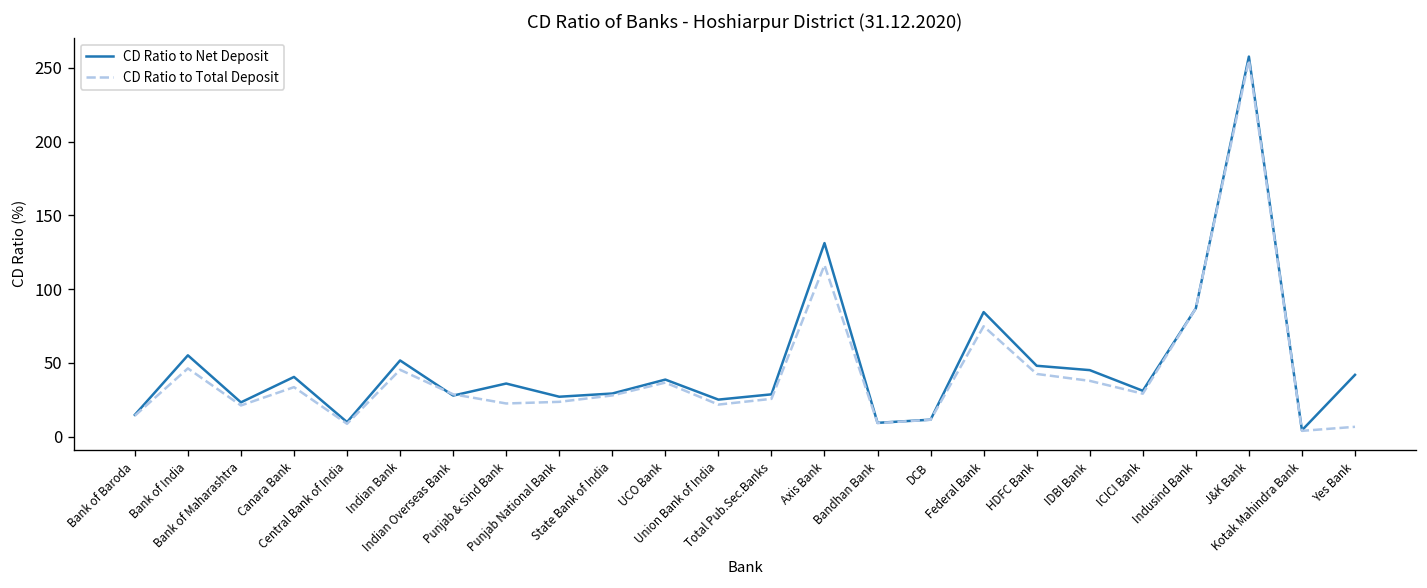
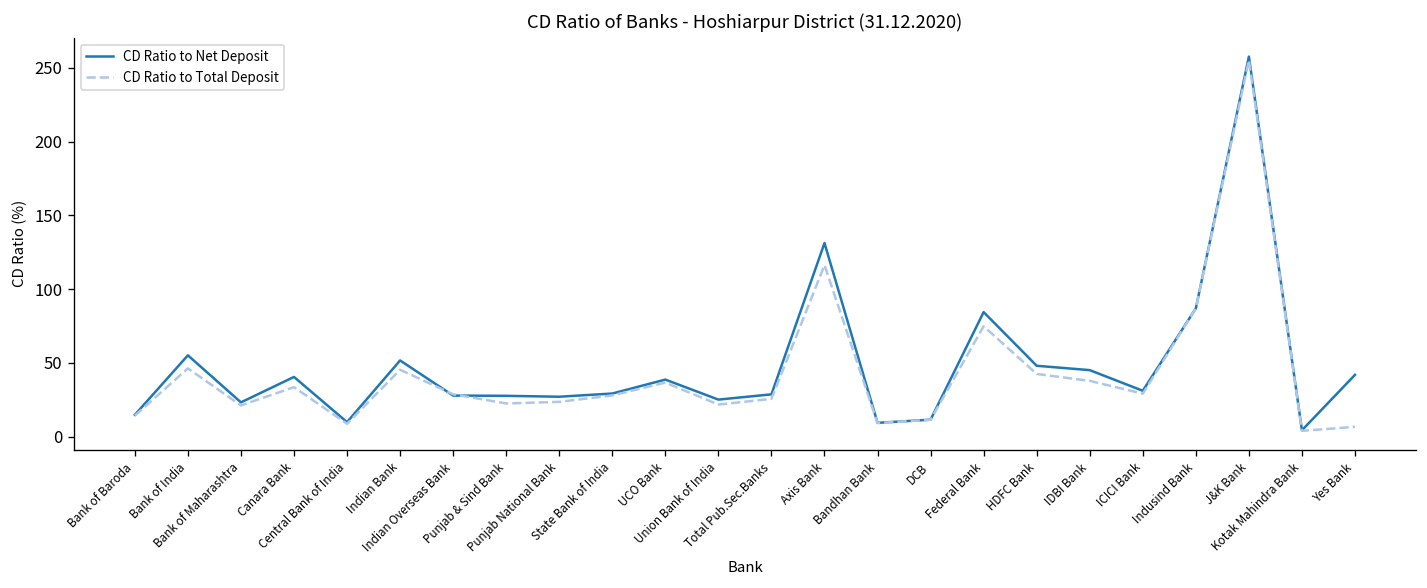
  {
    "CD Ratio to Net Deposit": {
      "Bank of India": 55,
      "Bank of Maharashtra": 23,
      "Canara Bank": 41,
      "Indian Bank": 52,
-     "Punjab & Sind Bank": 36,
+     "Punjab & Sind Bank": 28,
      "Punjab National Bank": 27,
      "Union Bank of India": 25,
      "Total Pub.Sec.Banks": 29,
      "Axis Bank": 131,
      "Federal Bank": 84,
      "HDFC Bank": 48,
      "IDBI Bank": 45,
      "J&K Bank": 258,
      "Yes Bank": 42
    },
    "CD Ratio to Total Deposit": {
      "Bank of India": 46,
      "Bank of Maharashtra": 21,
      "Canara Bank": 34,
      "Indian Bank": 45,
      "Punjab & Sind Bank": 23,
      "Punjab National Bank": 24,
      "Union Bank of India": 22,
      "Total Pub.Sec.Banks": 26,
      "Axis Bank": 116,
      "Federal Bank": 75,
      "HDFC Bank": 43,
      "IDBI Bank": 38,
      "J&K Bank": 255,
      "Yes Bank": 7
    }
  }
